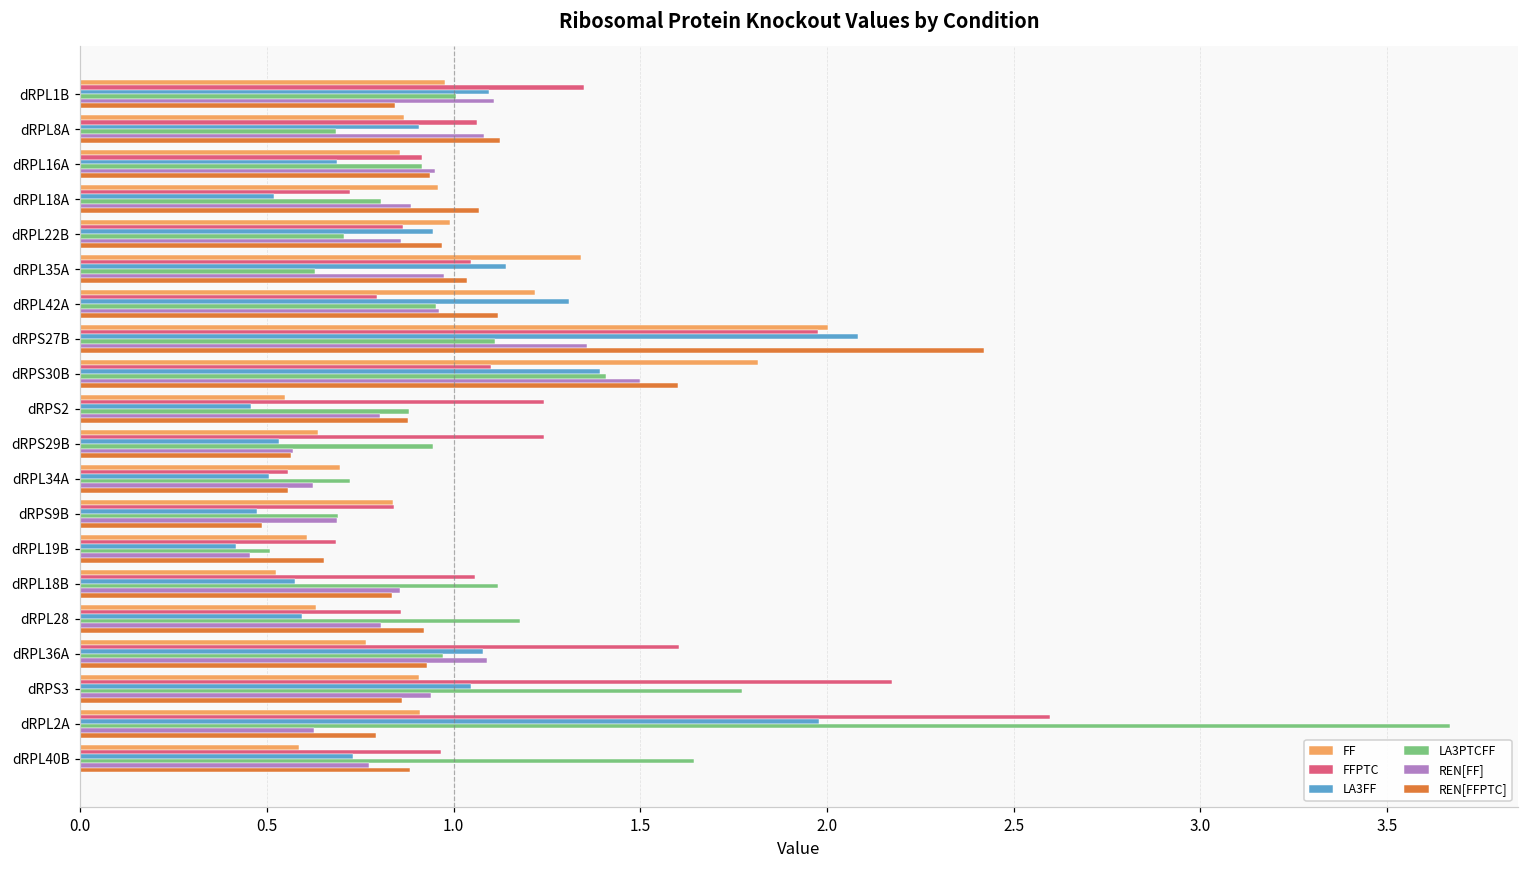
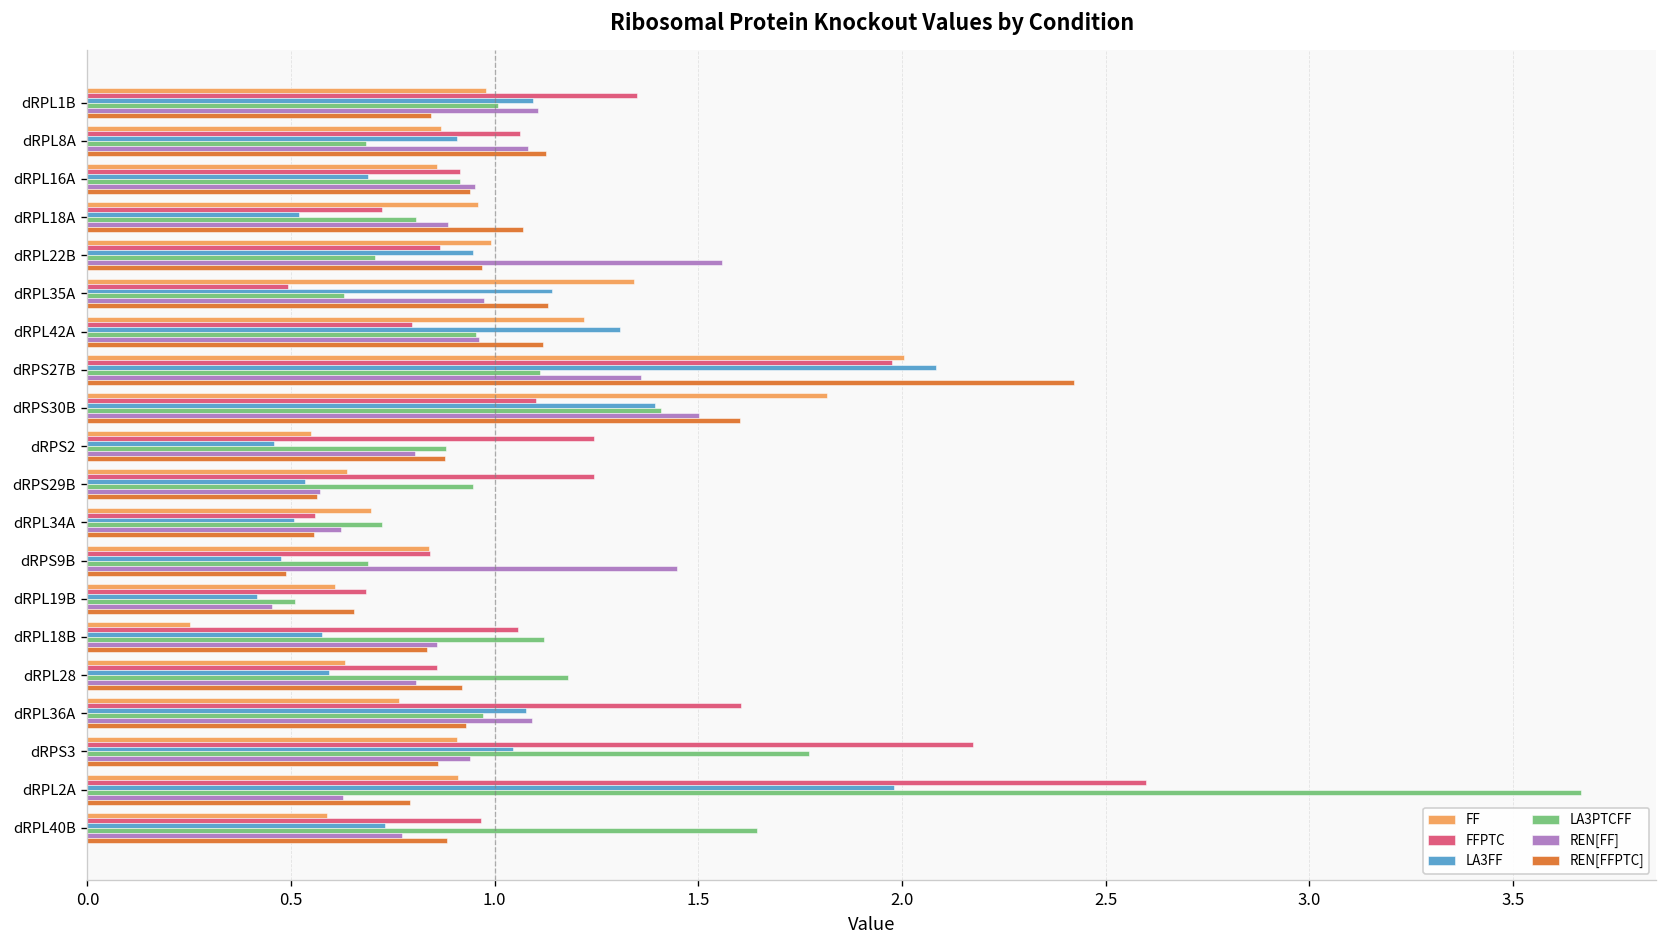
  {
    "FF": {
      "dRPL1B": 0.98,
      "dRPL8A": 0.87,
      "dRPL16A": 0.86,
      "dRPL18A": 0.96,
      "dRPL22B": 0.99,
      "dRPL35A": 1.34,
      "dRPL42A": 1.22,
      "dRPS27B": 2.00,
      "dRPS30B": 1.82,
      "dRPS2": 0.55,
      "dRPS29B": 0.64,
      "dRPL34A": 0.70,
      "dRPS9B": 0.84,
      "dRPL19B": 0.61,
-     "dRPL18B": 0.53,
+     "dRPL18B": 0.25,
      "dRPL28": 0.63,
      "dRPL36A": 0.77,
      "dRPS3": 0.91,
      "dRPL2A": 0.91,
      "dRPL40B": 0.59
    },
    "FFPTC": {
      "dRPL1B": 1.35,
      "dRPL8A": 1.06,
      "dRPL16A": 0.92,
      "dRPL18A": 0.72,
      "dRPL22B": 0.87,
-     "dRPL35A": 1.05,
+     "dRPL35A": 0.49,
      "dRPL42A": 0.80,
      "dRPS27B": 1.98,
      "dRPS30B": 1.10,
      "dRPS2": 1.24,
      "dRPS29B": 1.24,
      "dRPL34A": 0.56,
      "dRPS9B": 0.84,
      "dRPL19B": 0.68,
      "dRPL18B": 1.06,
      "dRPL28": 0.86,
      "dRPL36A": 1.60,
      "dRPS3": 2.18,
      "dRPL2A": 2.60,
      "dRPL40B": 0.97
    },
    "LA3FF": {
      "dRPL1B": 1.09,
      "dRPL8A": 0.91,
      "dRPL16A": 0.69,
      "dRPL18A": 0.52,
      "dRPL22B": 0.95,
      "dRPL35A": 1.14,
      "dRPL42A": 1.31,
      "dRPS27B": 2.08,
      "dRPS30B": 1.39,
      "dRPS2": 0.46,
      "dRPS29B": 0.53,
      "dRPL34A": 0.51,
      "dRPS9B": 0.47,
      "dRPL19B": 0.42,
      "dRPL18B": 0.58,
      "dRPL28": 0.59,
      "dRPL36A": 1.08,
      "dRPS3": 1.05,
      "dRPL2A": 1.98,
      "dRPL40B": 0.73
    },
    "LA3PTCFF": {
      "dRPL1B": 1.01,
      "dRPL8A": 0.68,
      "dRPL16A": 0.91,
      "dRPL18A": 0.81,
      "dRPL22B": 0.71,
      "dRPL35A": 0.63,
      "dRPL42A": 0.95,
      "dRPS27B": 1.11,
      "dRPS30B": 1.41,
      "dRPS2": 0.88,
      "dRPS29B": 0.95,
      "dRPL34A": 0.72,
      "dRPS9B": 0.69,
      "dRPL19B": 0.51,
      "dRPL18B": 1.12,
      "dRPL28": 1.18,
      "dRPL36A": 0.97,
      "dRPS3": 1.77,
      "dRPL2A": 3.67,
      "dRPL40B": 1.64
    },
    "REN[FF]": {
      "dRPL1B": 1.11,
      "dRPL8A": 1.08,
      "dRPL16A": 0.95,
      "dRPL18A": 0.89,
-     "dRPL22B": 0.86,
+     "dRPL22B": 1.56,
      "dRPL35A": 0.97,
      "dRPL42A": 0.96,
      "dRPS27B": 1.36,
      "dRPS30B": 1.50,
      "dRPS2": 0.80,
      "dRPS29B": 0.57,
      "dRPL34A": 0.62,
-     "dRPS9B": 0.69,
+     "dRPS9B": 1.45,
      "dRPL19B": 0.45,
      "dRPL18B": 0.86,
      "dRPL28": 0.81,
      "dRPL36A": 1.09,
      "dRPS3": 0.94,
      "dRPL2A": 0.63,
      "dRPL40B": 0.77
    },
    "REN[FFPTC]": {
      "dRPL1B": 0.84,
      "dRPL8A": 1.13,
      "dRPL16A": 0.94,
      "dRPL18A": 1.07,
      "dRPL22B": 0.97,
-     "dRPL35A": 1.04,
+     "dRPL35A": 1.13,
      "dRPL42A": 1.12,
      "dRPS27B": 2.42,
      "dRPS30B": 1.60,
      "dRPS2": 0.88,
      "dRPS29B": 0.56,
      "dRPL34A": 0.56,
      "dRPS9B": 0.49,
      "dRPL19B": 0.65,
      "dRPL18B": 0.83,
      "dRPL28": 0.92,
      "dRPL36A": 0.93,
      "dRPS3": 0.86,
      "dRPL2A": 0.79,
      "dRPL40B": 0.88
    }
  }
